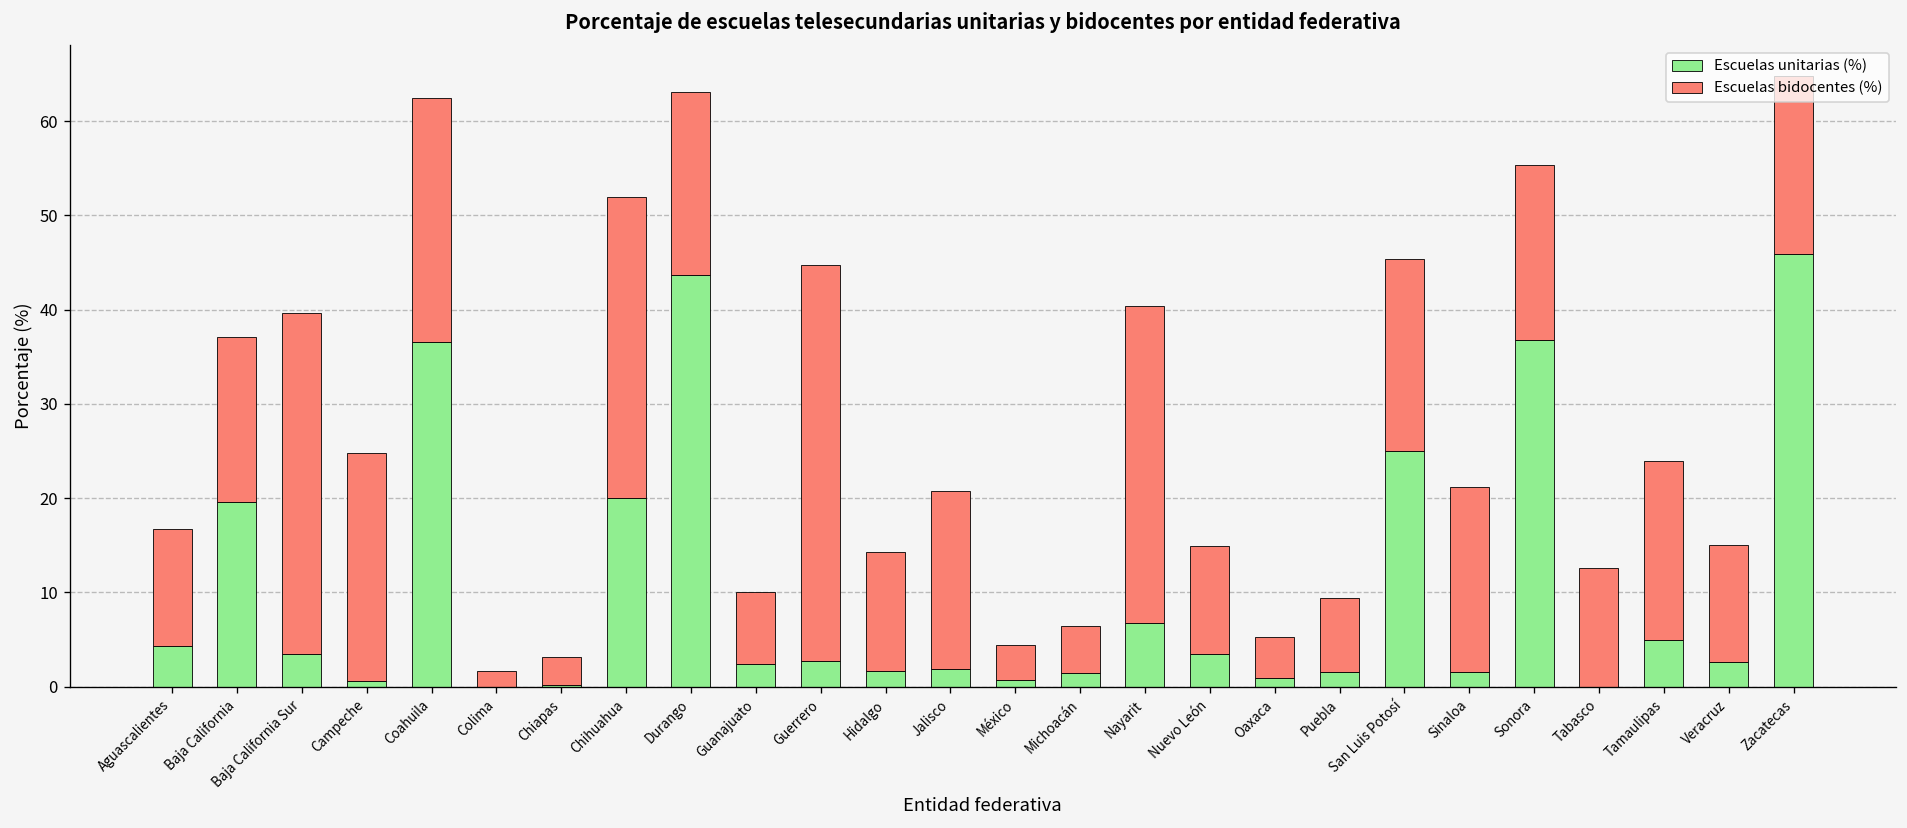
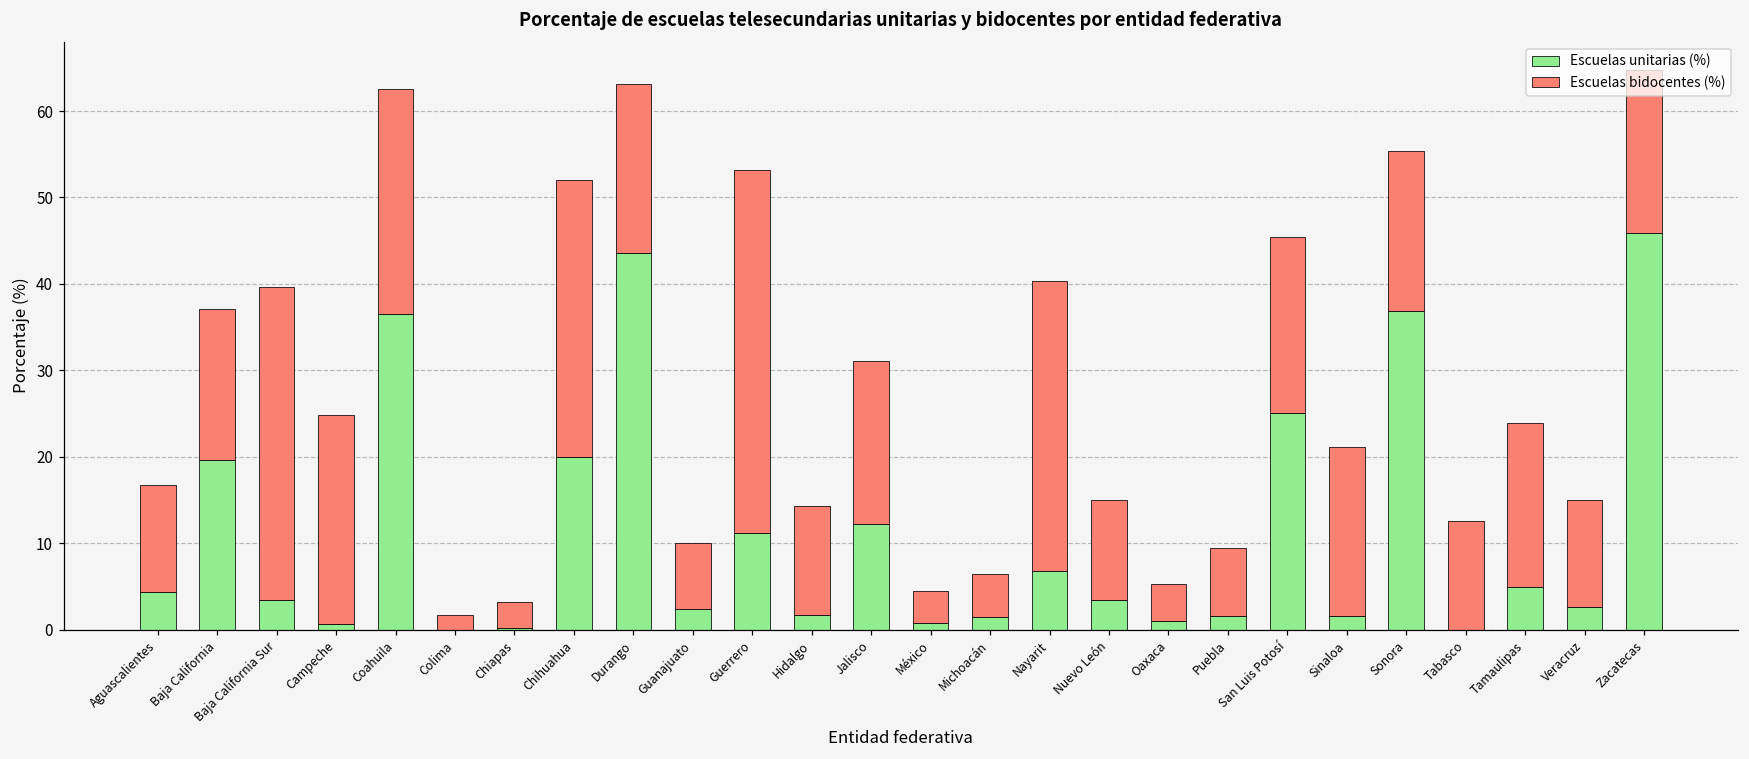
  {
    "Escuelas unitarias (%)": {
      "Aguascalientes": 4,
      "Baja California": 20,
      "Baja California Sur": 3,
      "Campeche": 1,
      "Coahuila": 37,
      "Colima": 0,
      "Chihuahua": 20,
      "Durango": 44,
      "Guanajuato": 2,
-     "Guerrero": 3,
+     "Guerrero": 11,
      "Hidalgo": 2,
-     "Jalisco": 2,
+     "Jalisco": 12,
      "México": 1,
      "Michoacán": 1,
      "Nayarit": 7,
      "Nuevo León": 3,
      "Oaxaca": 1,
      "Puebla": 2,
      "San Luis Potosí": 25,
      "Sinaloa": 2,
      "Sonora": 37,
      "Tabasco": 0,
      "Tamaulipas": 5,
      "Veracruz": 3,
      "Zacatecas": 46
    },
    "Escuelas bidocentes (%)": {
      "Aguascalientes": 12,
      "Baja California": 18,
      "Baja California Sur": 36,
      "Campeche": 24,
      "Coahuila": 26,
      "Colima": 2,
      "Chiapas": 3,
      "Chihuahua": 32,
      "Durango": 19,
      "Guanajuato": 8,
      "Guerrero": 42,
      "Hidalgo": 13,
      "Jalisco": 19,
      "México": 4,
      "Michoacán": 5,
      "Nayarit": 34,
      "Nuevo León": 11,
      "Oaxaca": 4,
      "Puebla": 8,
      "San Luis Potosí": 20,
      "Sinaloa": 20,
      "Sonora": 19,
      "Tabasco": 13,
      "Tamaulipas": 19,
      "Veracruz": 12
    }
  }
